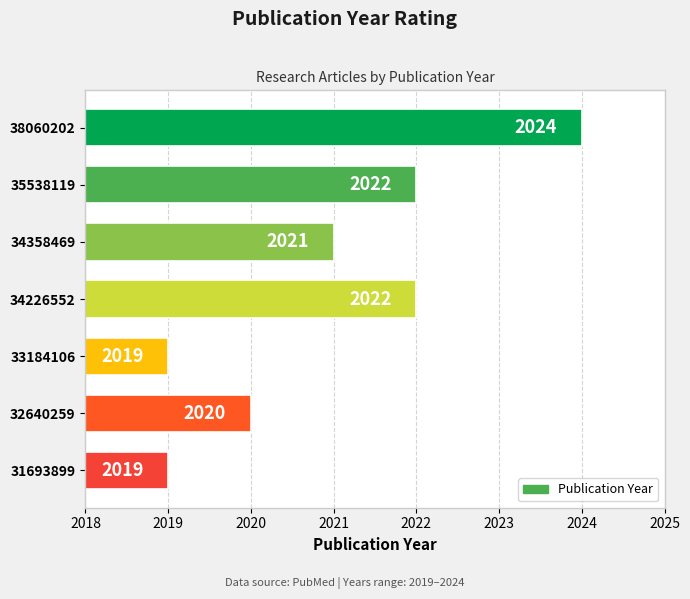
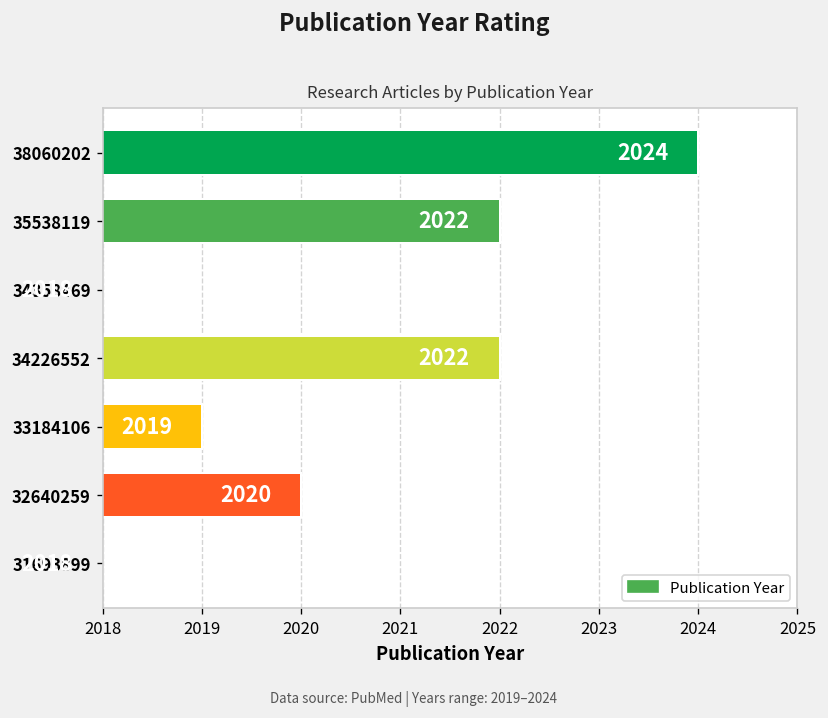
  {
-   "34358469": 2021,
-   "31693899": 2019
+   "34358469": 2018,
+   "31693899": 2018
  }
